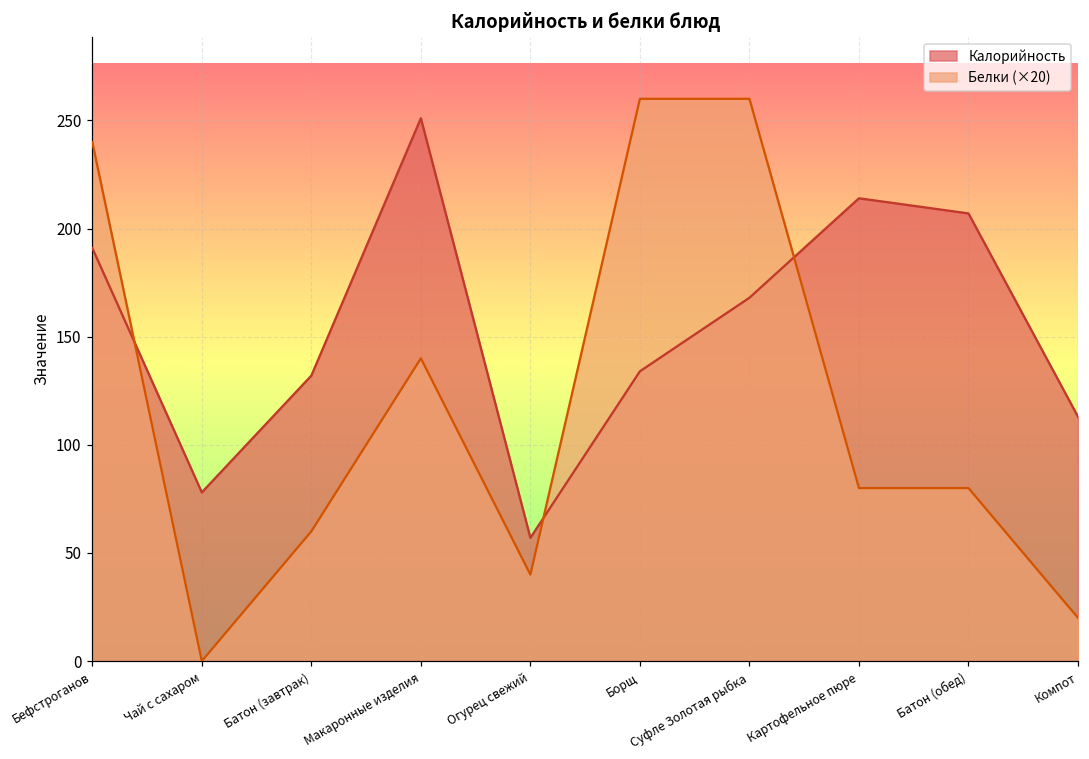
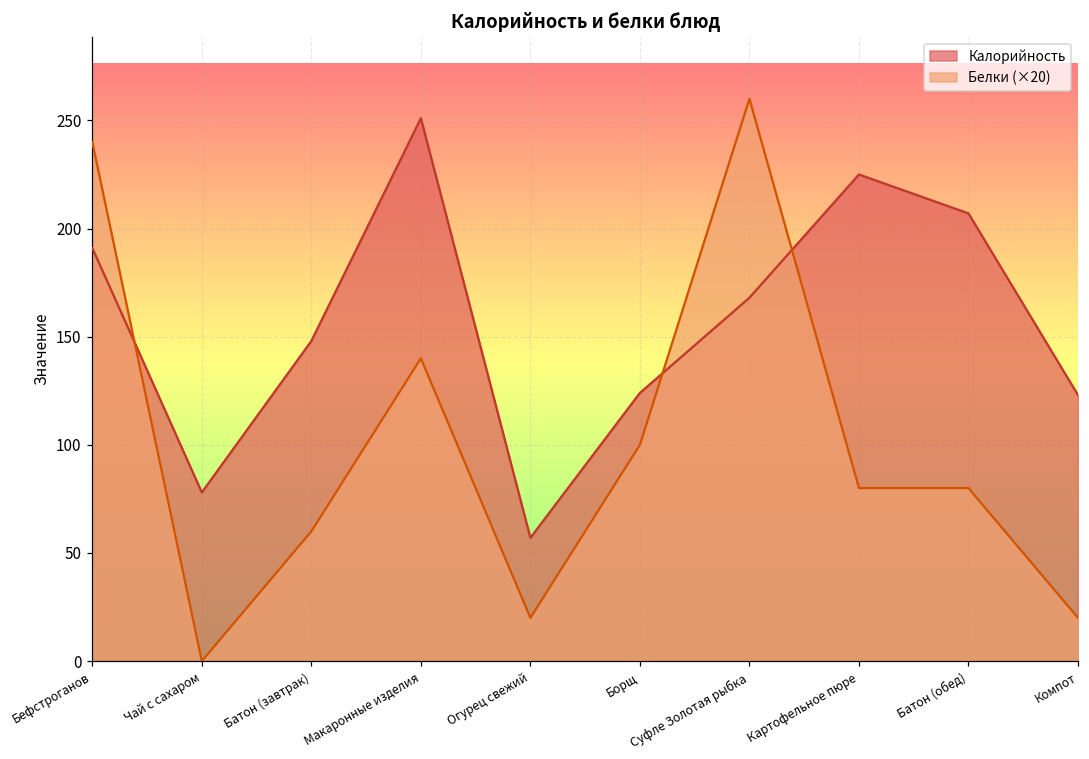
  {
    "Калорийность": {
      "Бефстроганов": 191,
      "Чай с сахаром": 78,
-     "Батон (завтрак)": 132,
+     "Батон (завтрак)": 148,
      "Макаронные изделия": 251,
      "Огурец свежий": 57,
-     "Борщ": 134,
+     "Борщ": 124,
      "Суфле Золотая рыбка": 168,
-     "Картофельное пюре": 214,
+     "Картофельное пюре": 225,
      "Батон (обед)": 207,
-     "Компот": 113
+     "Компот": 123
    },
    "Белки (×20)": {
      "Бефстроганов": 240,
      "Чай с сахаром": 0,
      "Батон (завтрак)": 60,
      "Макаронные изделия": 140,
-     "Огурец свежий": 40,
-     "Борщ": 260,
+     "Огурец свежий": 20,
+     "Борщ": 100,
      "Суфле Золотая рыбка": 260,
      "Картофельное пюре": 80,
      "Батон (обед)": 80,
      "Компот": 20
    }
  }
